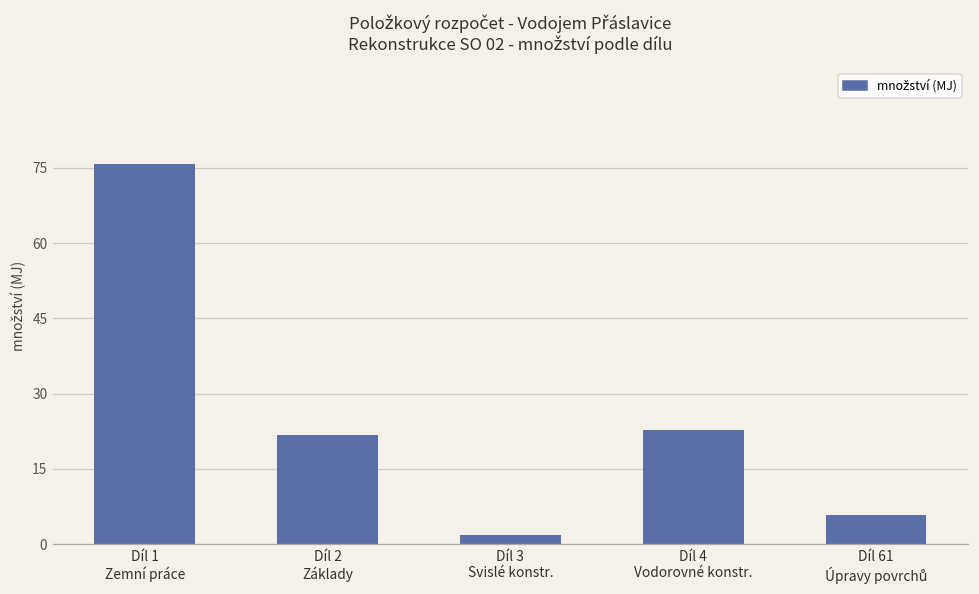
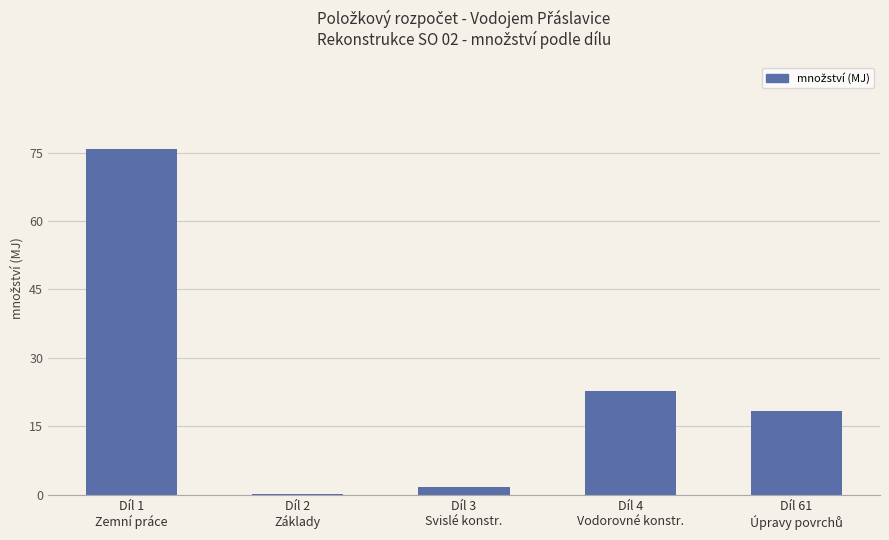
  {
    "Díl 1 Zemní práce": 76,
-   "Díl 2 Základy": 22,
+   "Díl 2 Základy": 0,
    "Díl 3 Svislé konstr.": 2,
    "Díl 4 Vodorovné konstr.": 23,
-   "Díl 61 Úpravy povrchů": 6
+   "Díl 61 Úpravy povrchů": 18
  }
